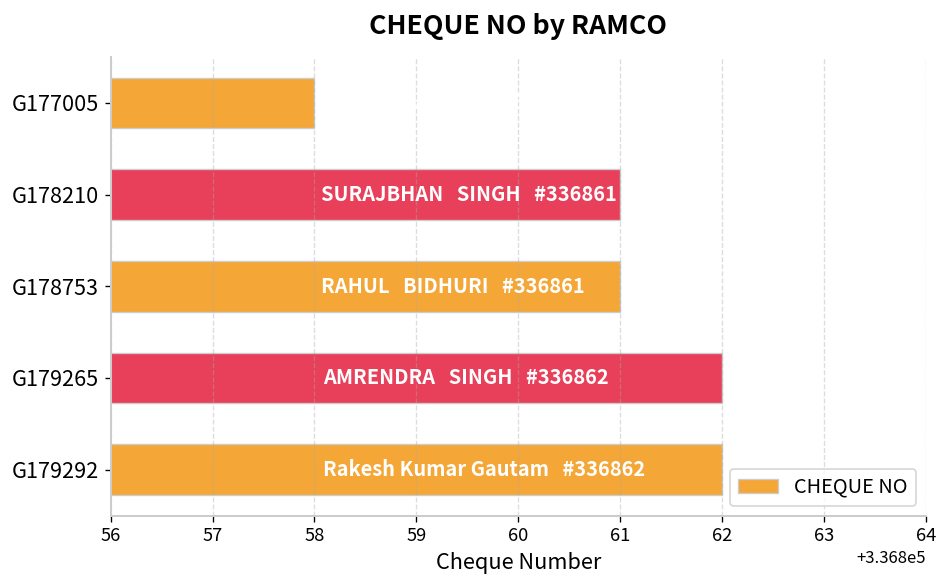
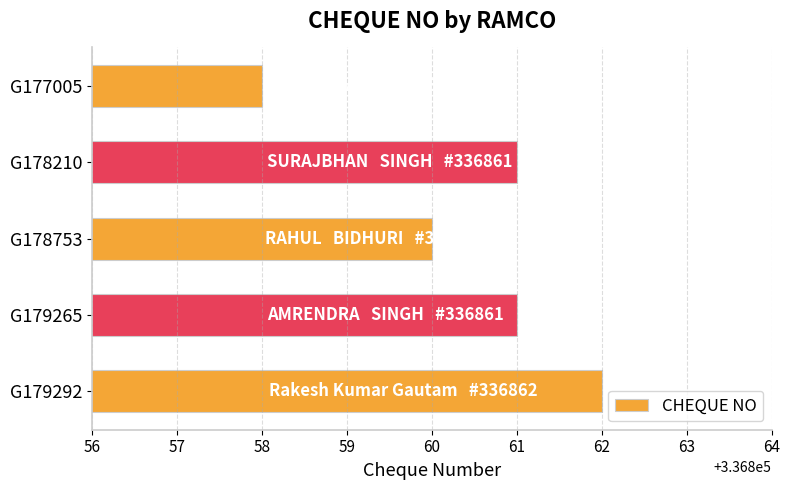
  {
    "G178210": 336861,
-   "G178753": 336861,
-   "G179265": 336862,
+   "G178753": 336860,
+   "G179265": 336861,
    "G179292": 336862
  }
